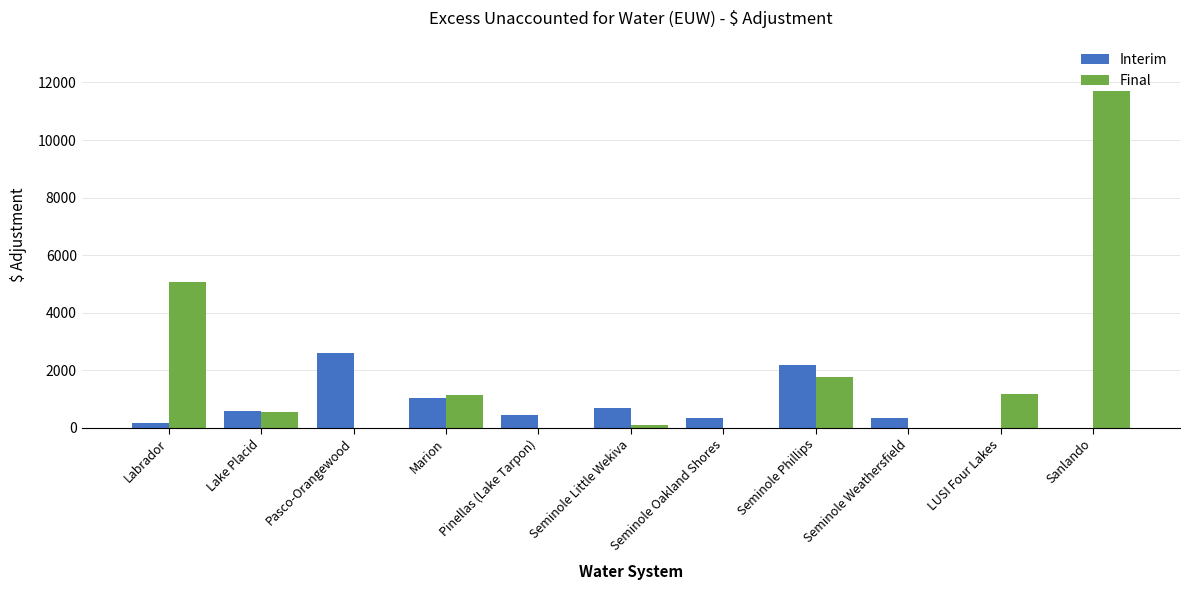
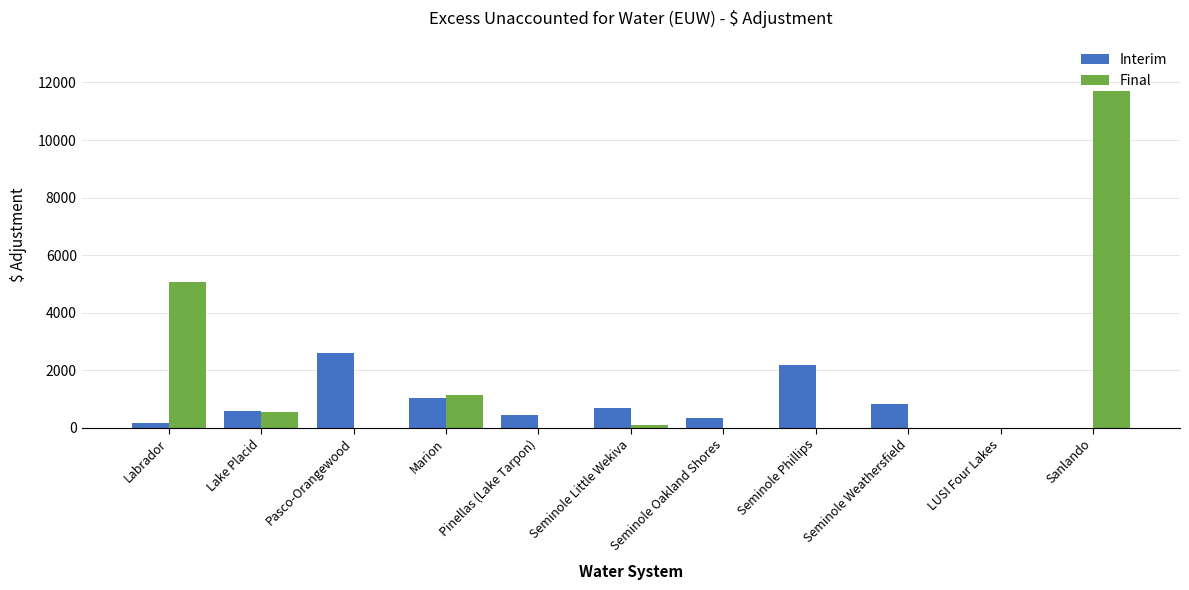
  {
    "Interim": {
      "Labrador": 200,
      "Lake Placid": 600,
      "Pasco-Orangewood": 2600,
      "Marion": 1000,
      "Pinellas (Lake Tarpon)": 500,
      "Seminole Little Wekiva": 700,
      "Seminole Oakland Shores": 300,
      "Seminole Phillips": 2200,
-     "Seminole Weathersfield": 300,
+     "Seminole Weathersfield": 800,
      "LUSI Four Lakes": 0,
      "Sanlando": 0
    },
    "Final": {
      "Labrador": 5100,
      "Lake Placid": 600,
      "Pasco-Orangewood": 0,
      "Marion": 1100,
      "Pinellas (Lake Tarpon)": 0,
      "Seminole Little Wekiva": 100,
      "Seminole Oakland Shores": 0,
-     "Seminole Phillips": 1800,
+     "Seminole Phillips": 0,
      "Seminole Weathersfield": 0,
-     "LUSI Four Lakes": 1200,
+     "LUSI Four Lakes": 0,
      "Sanlando": 11700
    }
  }
